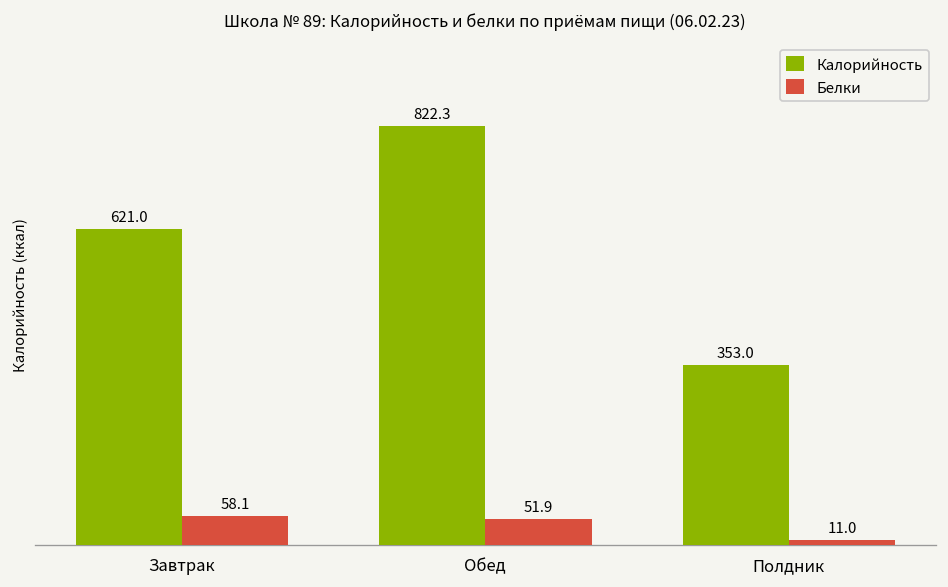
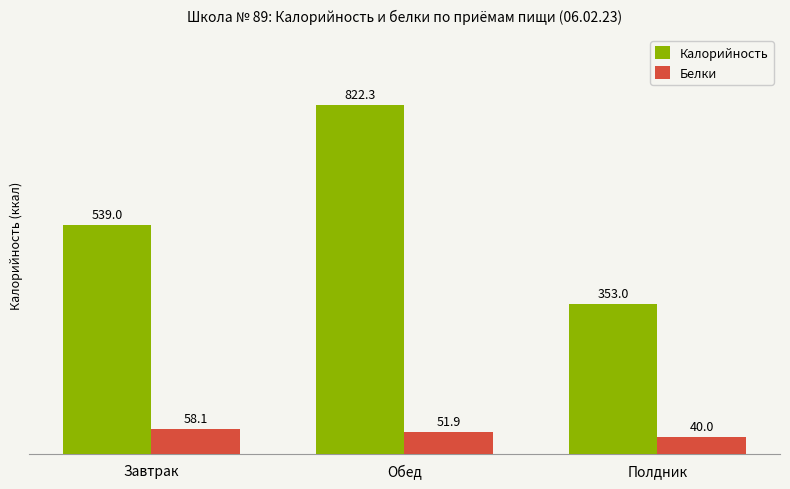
  {
    "Калорийность": {
-     "Завтрак": 621.0,
+     "Завтрак": 539.0,
      "Обед": 822.3,
      "Полдник": 353.0
    },
    "Белки": {
      "Завтрак": 58.1,
      "Обед": 51.9,
-     "Полдник": 11.0
+     "Полдник": 40.0
    }
  }
